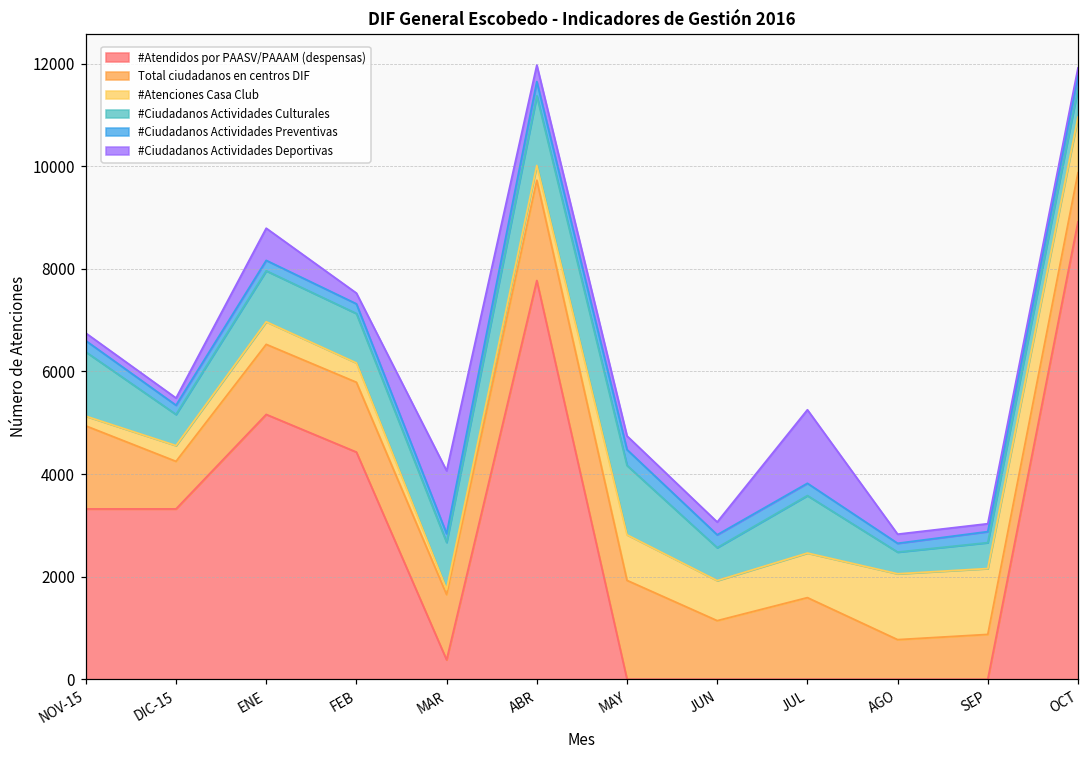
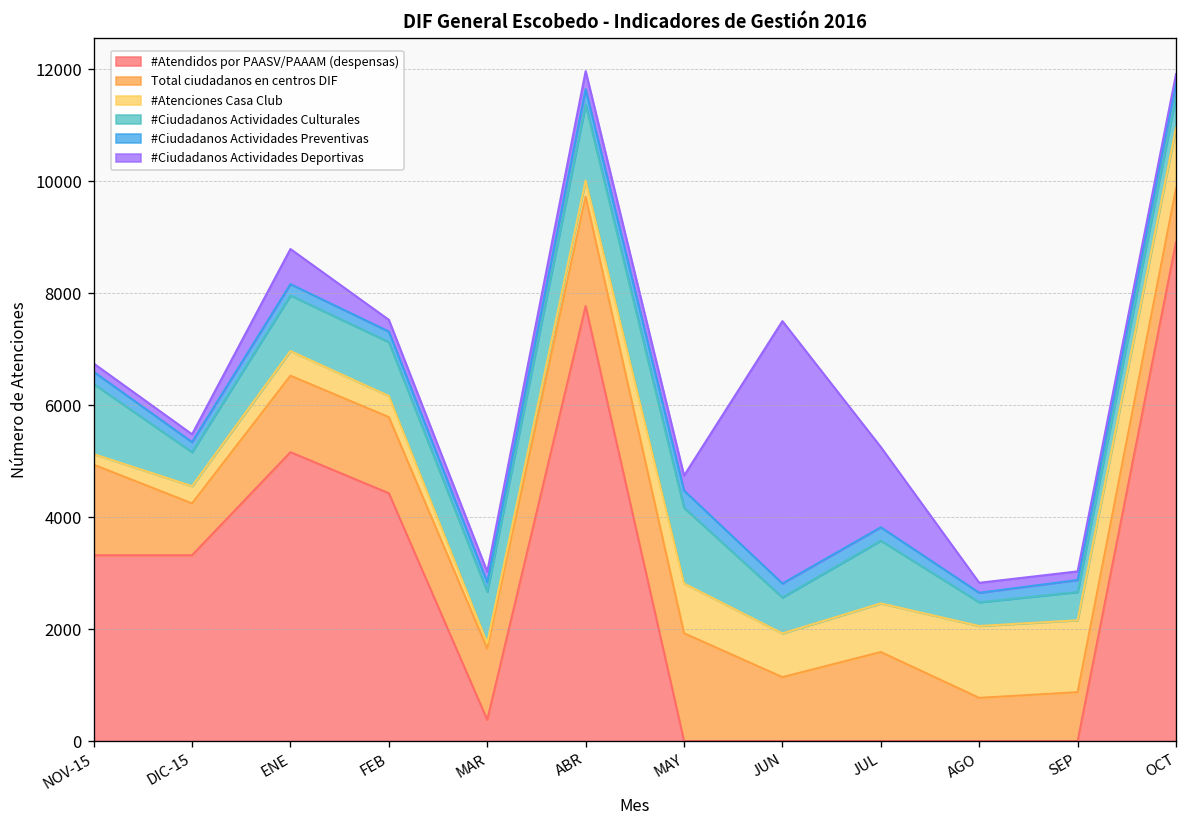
  {
    "#Atendidos por PAASV/PAAAM (despensas)": {
      "NOV-15": 3300,
      "DIC-15": 3300,
      "ENE": 5200,
      "FEB": 4400,
      "MAR": 400,
      "ABR": 7800,
      "MAY": 0,
      "JUN": 0,
      "JUL": 0,
      "AGO": 0,
      "SEP": 0,
      "OCT": 8900
    },
    "#Ciudadanos Actividades Deportivas": {
      "NOV-15": 100,
      "DIC-15": 100,
      "ENE": 600,
      "FEB": 200,
-     "MAR": 1200,
+     "MAR": 200,
      "ABR": 300,
      "MAY": 300,
-     "JUN": 200,
+     "JUN": 4700,
      "JUL": 1400,
      "AGO": 200,
      "SEP": 200,
      "OCT": 100
    }
  }
